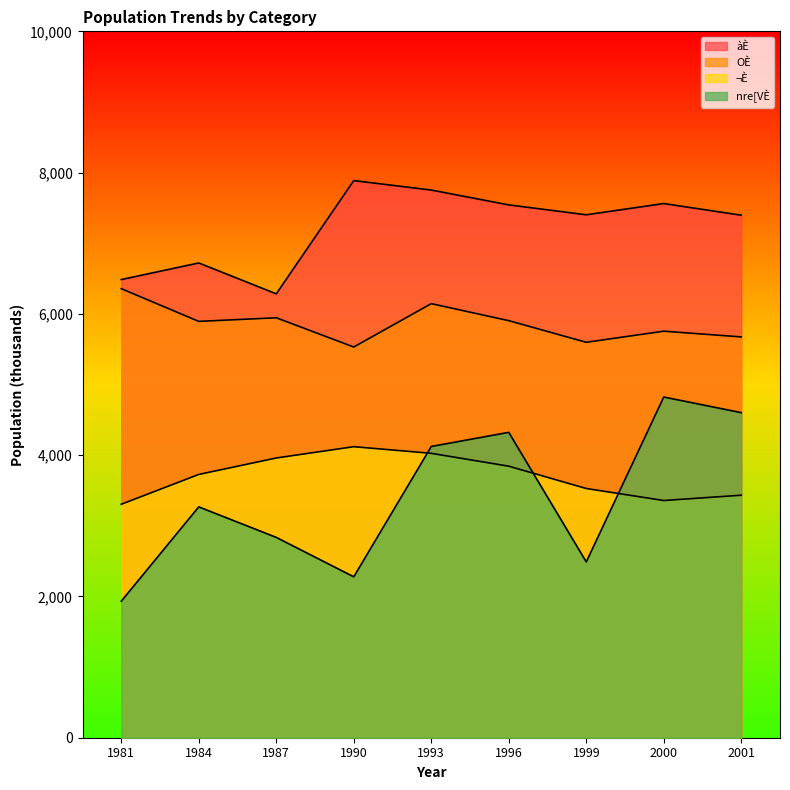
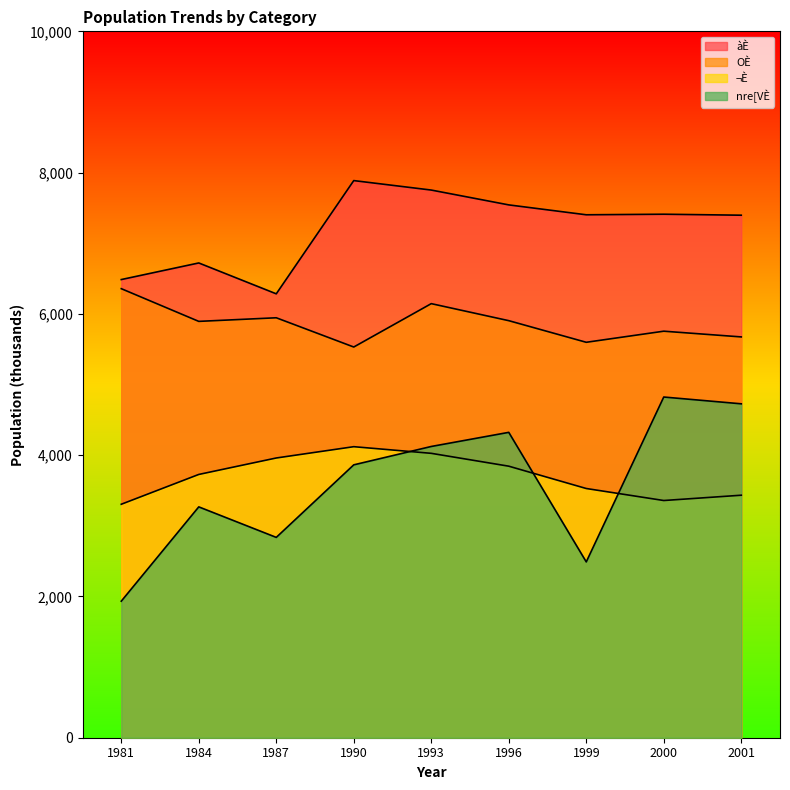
  {
    "àÈ": {
      "1981": "6,500",
      "1984": "6,700",
      "1987": "6,300",
      "1990": "7,900",
      "1993": "7,800",
      "1996": "7,500",
      "1999": "7,400",
-     "2000": "7,600",
+     "2000": "7,400",
      "2001": "7,400"
    },
    "OÈ": {
      "1981": "6,400",
      "1984": "5,900",
      "1987": "5,900",
      "1990": "5,500",
      "1993": "6,100",
      "1996": "5,900",
      "1999": "5,600",
      "2000": "5,800",
      "2001": "5,700"
    },
    "¬È": {
      "1981": "3,300",
      "1984": "3,700",
      "1987": "4,000",
      "1990": "4,100",
      "1993": "4,000",
      "1996": "3,800",
      "1999": "3,500",
      "2000": "3,400",
      "2001": "3,400"
    },
    "nre[VÈ": {
      "1981": "1,900",
      "1984": "3,300",
      "1987": "2,800",
-     "1990": "2,300",
+     "1990": "3,900",
      "1993": "4,100",
      "1996": "4,300",
      "1999": "2,500",
      "2000": "4,800",
-     "2001": "4,600"
+     "2001": "4,700"
    }
  }
